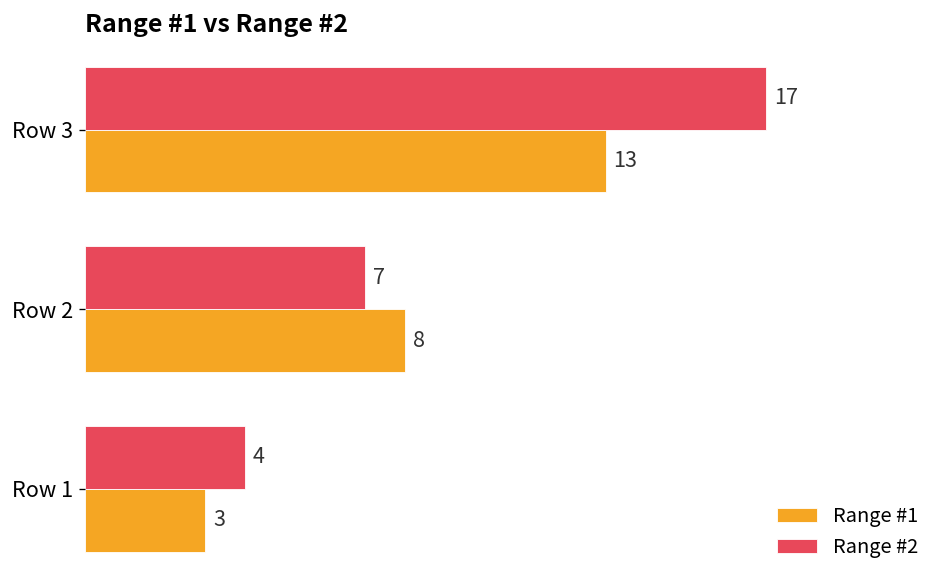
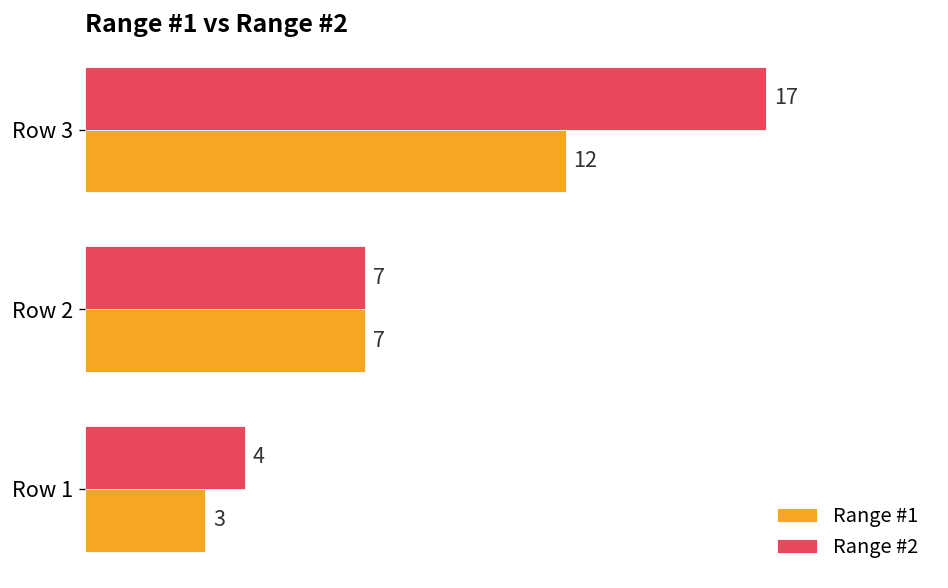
  {
    "Range #1": {
-     "Row 3": 13,
-     "Row 2": 8,
+     "Row 3": 12,
+     "Row 2": 7,
      "Row 1": 3
    },
    "Range #2": {
      "Row 3": 17,
      "Row 2": 7,
      "Row 1": 4
    }
  }
